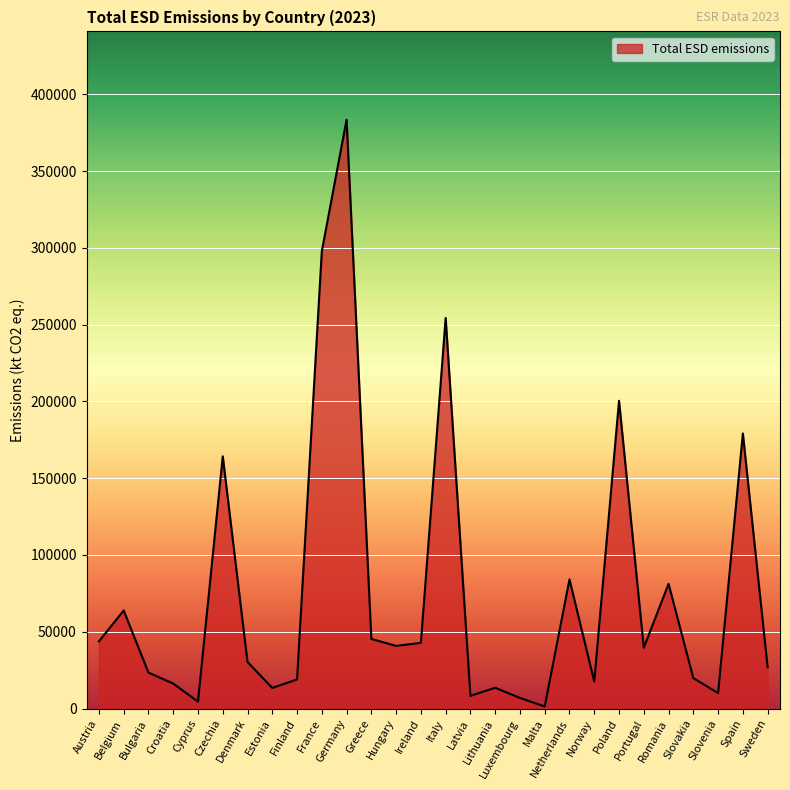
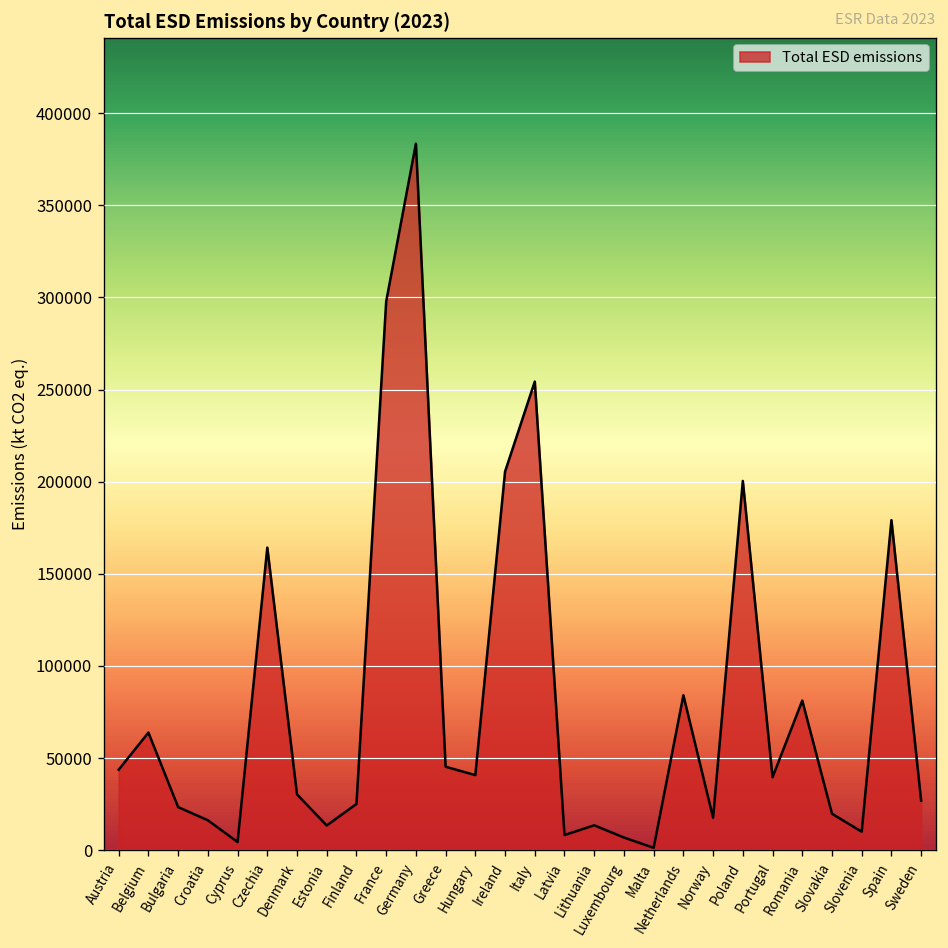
  {
    "Austria": 44000,
    "Belgium": 64000,
    "Bulgaria": 23000,
    "Croatia": 16000,
    "Cyprus": 4000,
    "Czechia": 164000,
    "Denmark": 30000,
    "Estonia": 13000,
-   "Finland": 19000,
+   "Finland": 25000,
    "France": 298000,
    "Germany": 383000,
    "Greece": 45000,
    "Hungary": 41000,
-   "Ireland": 43000,
+   "Ireland": 205000,
    "Italy": 254000,
    "Latvia": 8000,
    "Lithuania": 14000,
    "Luxembourg": 7000,
    "Malta": 1000,
    "Netherlands": 84000,
    "Norway": 18000,
    "Poland": 200000,
    "Portugal": 40000,
    "Romania": 81000,
    "Slovakia": 20000,
    "Slovenia": 10000,
    "Spain": 179000,
    "Sweden": 27000
  }
